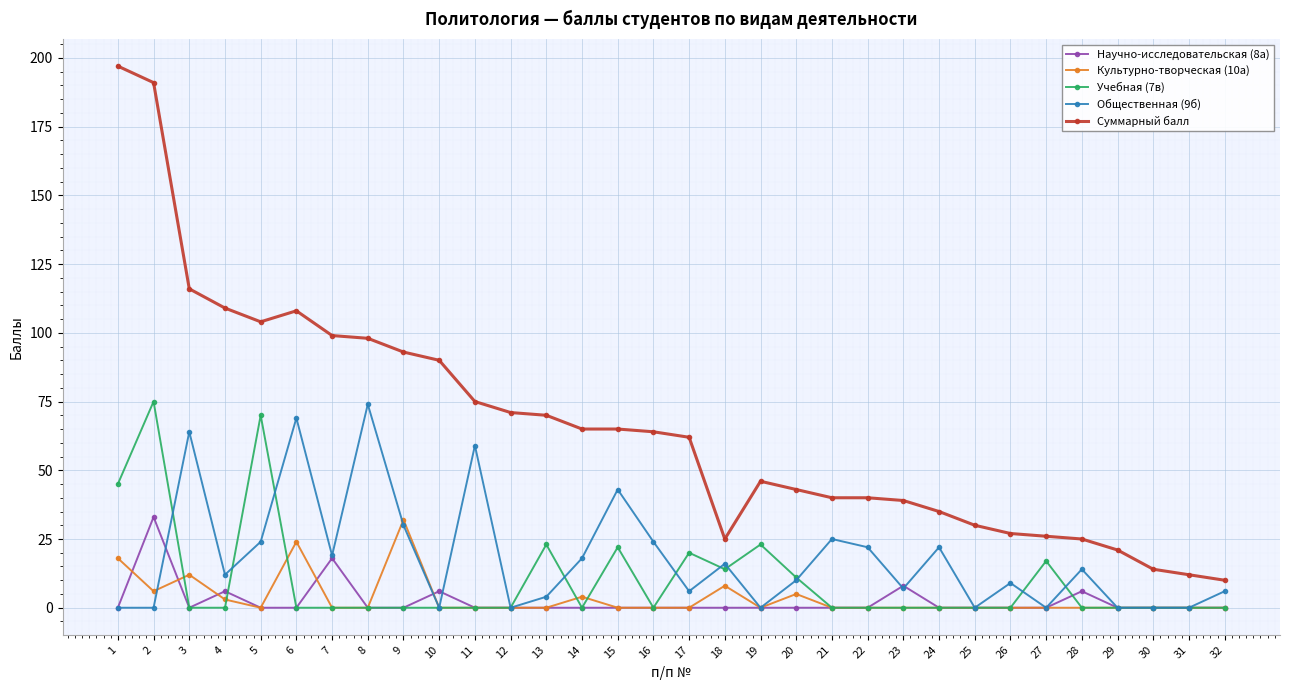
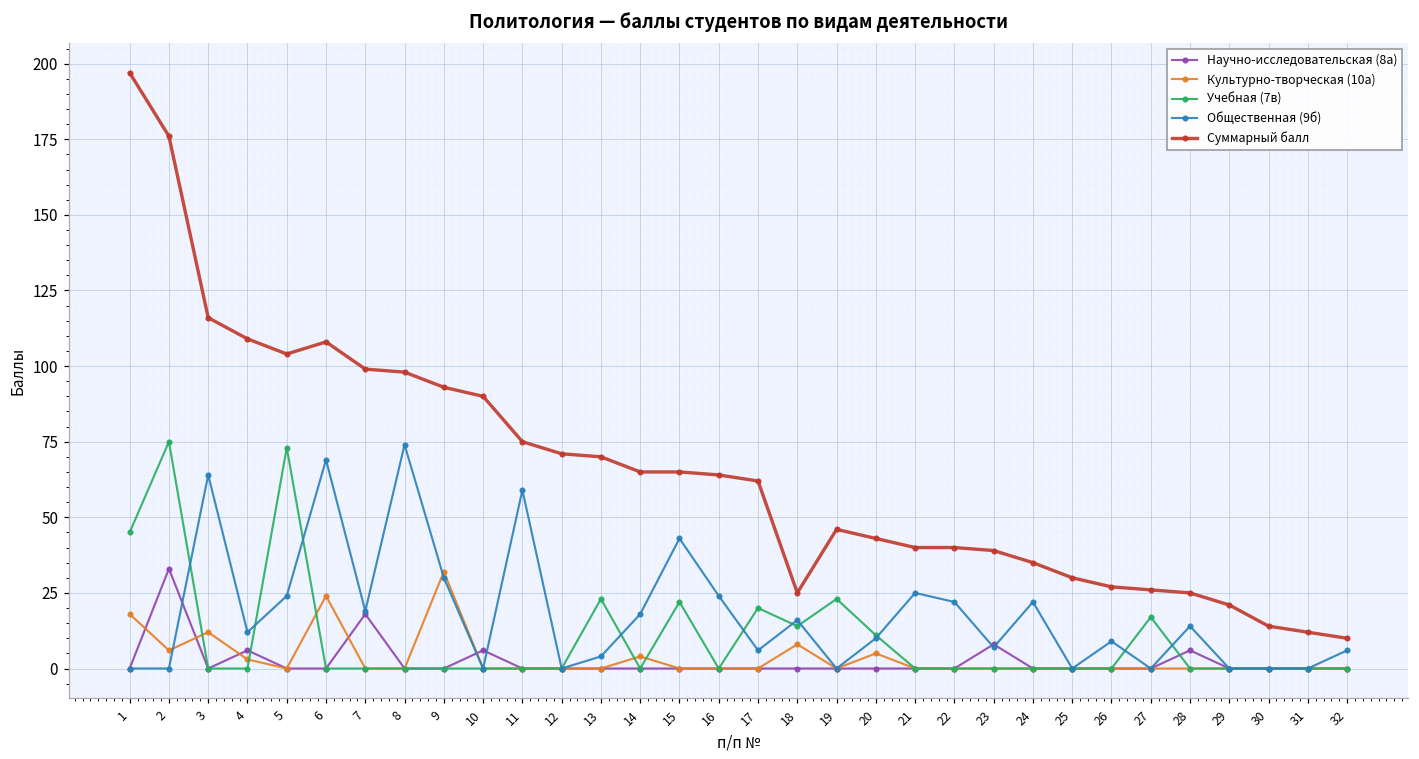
  {
    "Научно-исследовательская (8а)": {
      "2": 33,
      "4": 6,
      "7": 18,
      "10": 6,
      "18": 0,
      "20": 0,
      "23": 8,
      "28": 6
    },
    "Культурно-творческая (10а)": {
      "1": 18,
      "2": 6,
      "3": 12,
      "4": 3,
      "6": 24,
      "9": 32,
      "14": 4,
      "18": 8,
      "20": 5
    },
    "Учебная (7в)": {
      "1": 45,
      "2": 75,
      "4": 0,
-     "5": 70,
+     "5": 73,
      "13": 23,
      "15": 22,
      "17": 20,
      "18": 14,
      "19": 23,
      "20": 11,
      "27": 17
    },
    "Общественная (9б)": {
      "2": 0,
      "3": 64,
      "4": 12,
      "5": 24,
      "6": 69,
      "7": 19,
      "8": 74,
      "9": 30,
      "11": 59,
      "13": 4,
      "14": 18,
      "15": 43,
      "16": 24,
      "17": 6,
      "18": 16,
      "20": 10,
      "21": 25,
      "22": 22,
      "23": 7,
      "24": 22,
      "26": 9,
      "28": 14,
      "32": 6
    },
    "Суммарный балл": {
      "1": 197,
-     "2": 191,
+     "2": 176,
      "3": 116,
      "4": 109,
      "5": 104,
      "6": 108,
      "7": 99,
      "8": 98,
      "9": 93,
      "10": 90,
      "11": 75,
      "12": 71,
      "13": 70,
      "14": 65,
      "15": 65,
      "16": 64,
      "17": 62,
      "18": 25,
      "19": 46,
      "20": 43,
      "21": 40,
      "22": 40,
      "23": 39,
      "24": 35,
      "25": 30,
      "26": 27,
      "27": 26,
      "28": 25,
      "29": 21,
      "30": 14,
      "31": 12,
      "32": 10
    }
  }
